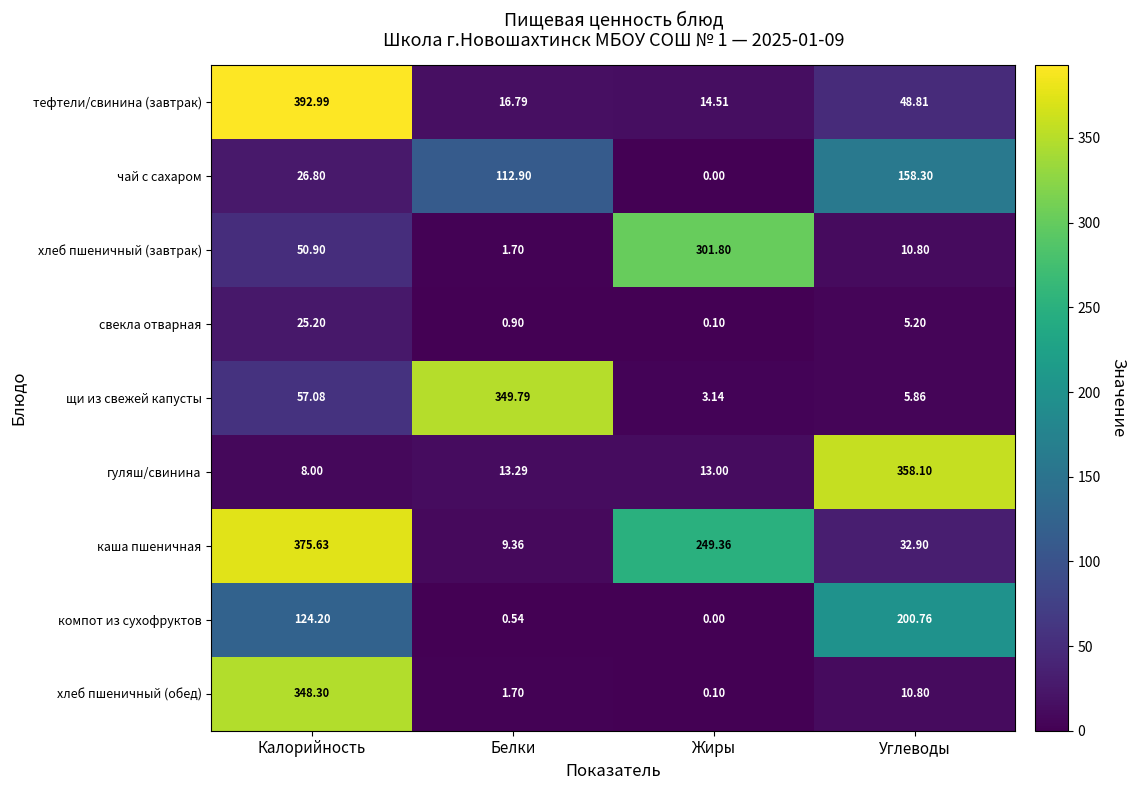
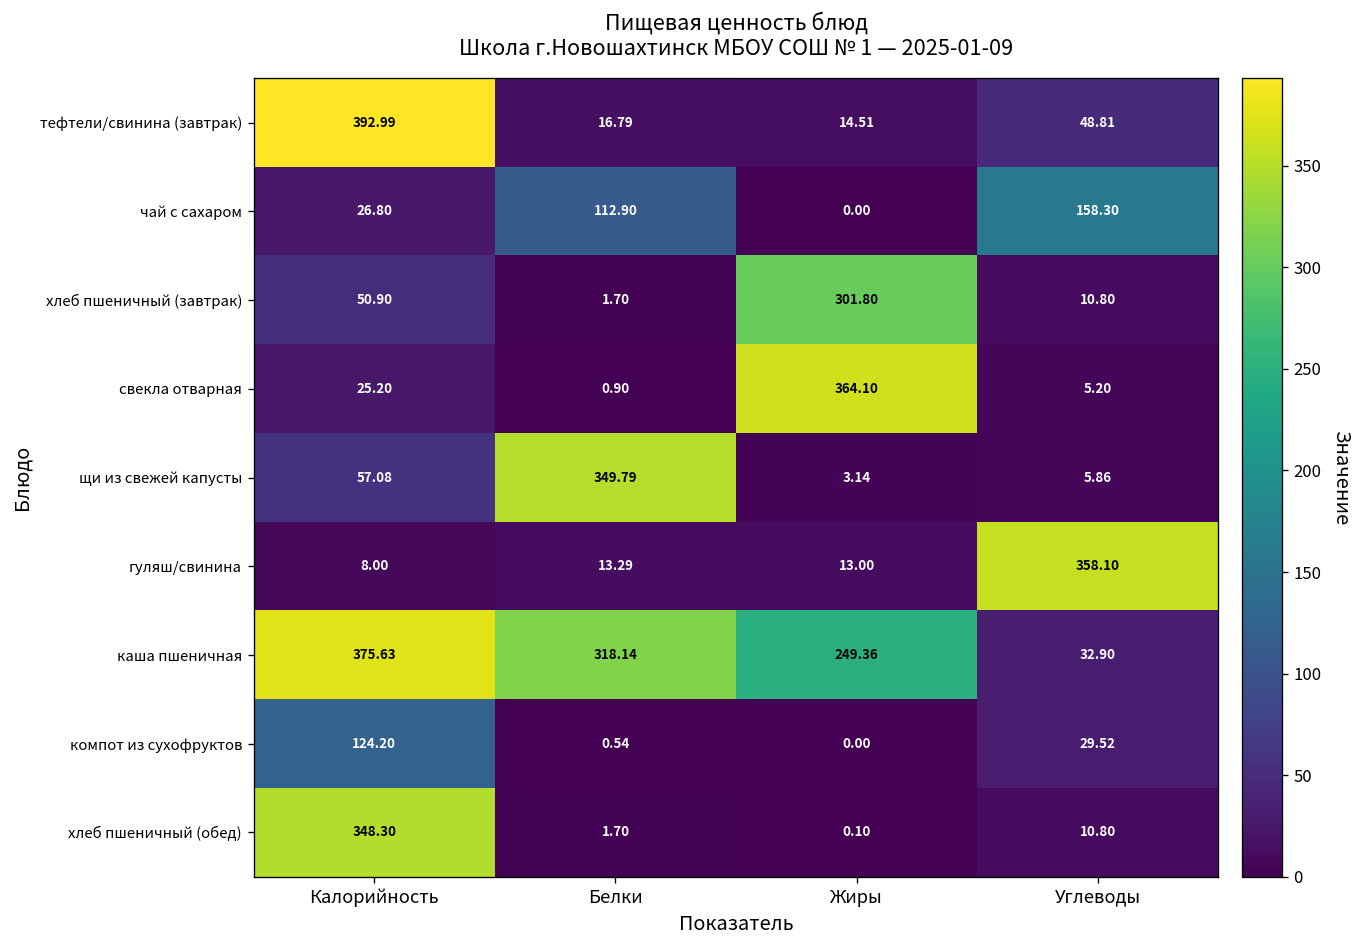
  {
    "тефтели/свинина (завтрак)": {
      "Калорийность": 392.99,
      "Белки": 16.79,
      "Жиры": 14.51,
      "Углеводы": 48.81
    },
    "чай с сахаром": {
      "Калорийность": 26.80,
      "Белки": 112.90,
      "Жиры": 0.00,
      "Углеводы": 158.30
    },
    "хлеб пшеничный (завтрак)": {
      "Калорийность": 50.90,
      "Белки": 1.70,
      "Жиры": 301.80,
      "Углеводы": 10.80
    },
    "свекла отварная": {
      "Калорийность": 25.20,
      "Белки": 0.90,
-     "Жиры": 0.10,
+     "Жиры": 364.10,
      "Углеводы": 5.20
    },
    "щи из свежей капусты": {
      "Калорийность": 57.08,
      "Белки": 349.79,
      "Жиры": 3.14,
      "Углеводы": 5.86
    },
    "гуляш/свинина": {
      "Калорийность": 8.00,
      "Белки": 13.29,
      "Жиры": 13.00,
      "Углеводы": 358.10
    },
    "каша пшеничная": {
      "Калорийность": 375.63,
-     "Белки": 9.36,
+     "Белки": 318.14,
      "Жиры": 249.36,
      "Углеводы": 32.90
    },
    "компот из сухофруктов": {
      "Калорийность": 124.20,
      "Белки": 0.54,
      "Жиры": 0.00,
-     "Углеводы": 200.76
+     "Углеводы": 29.52
    },
    "хлеб пшеничный (обед)": {
      "Калорийность": 348.30,
      "Белки": 1.70,
      "Жиры": 0.10,
      "Углеводы": 10.80
    }
  }
